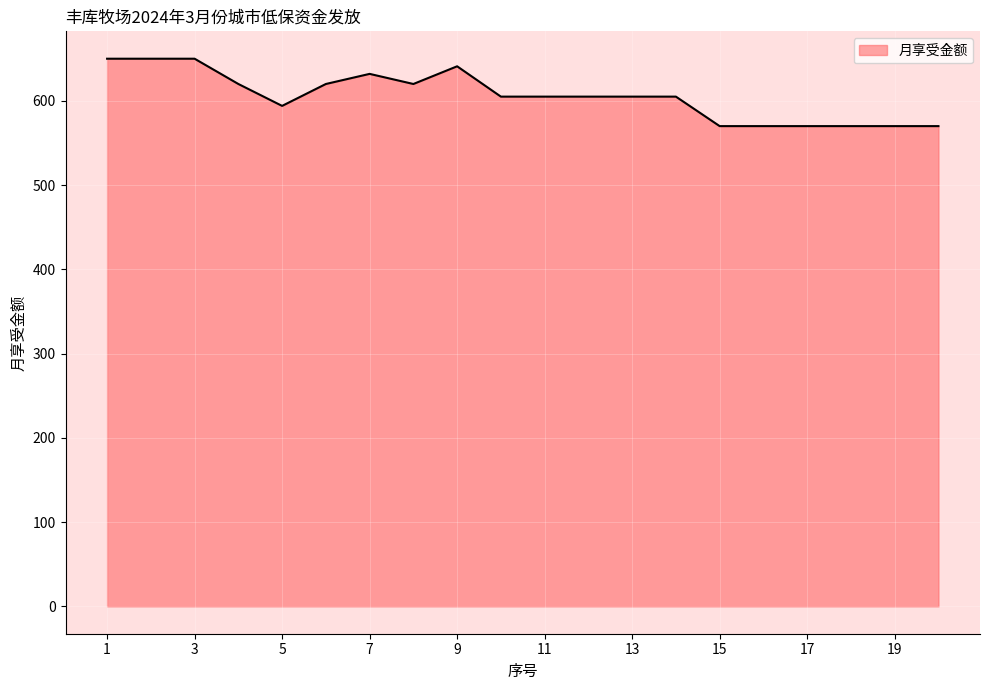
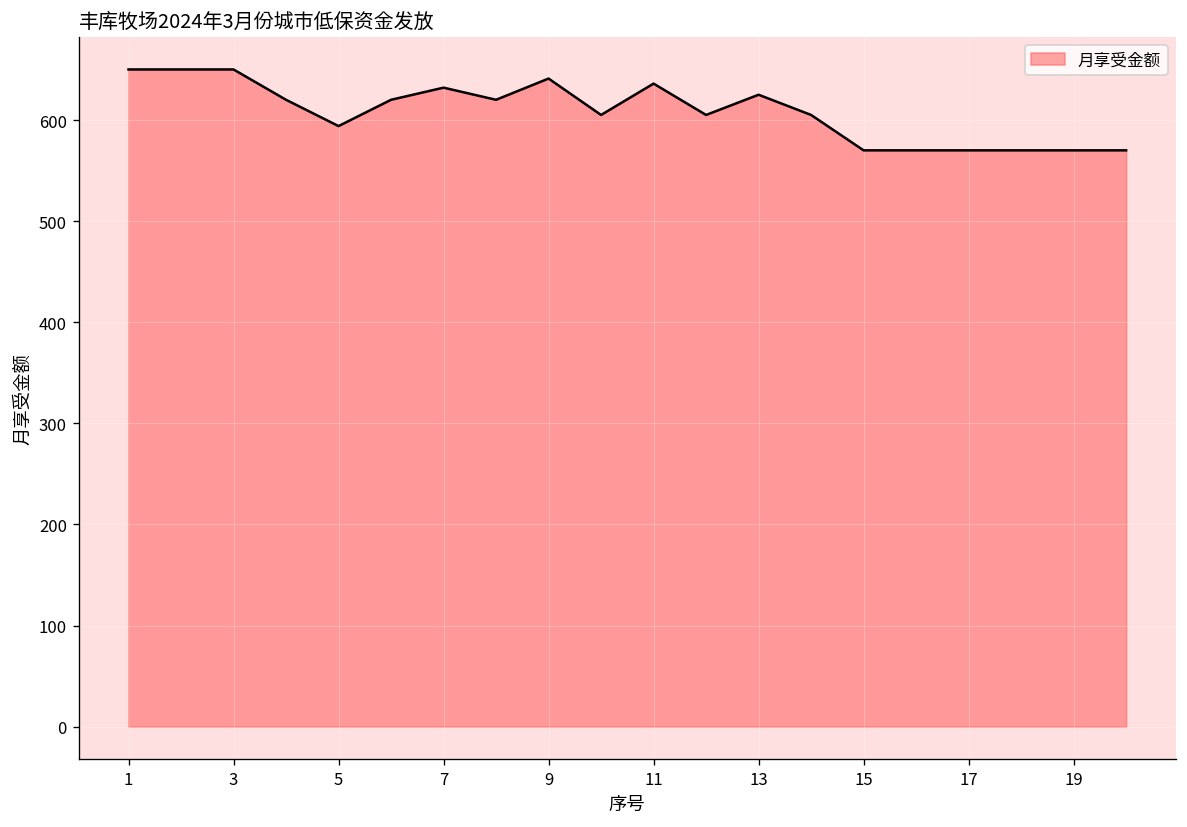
  {
    "1": 650,
    "3": 650,
    "5": 590,
    "7": 630,
    "9": 640,
-   "11": 610,
-   "13": 610,
+   "11": 640,
+   "13": 630,
    "15": 570,
    "17": 570,
    "19": 570
  }
